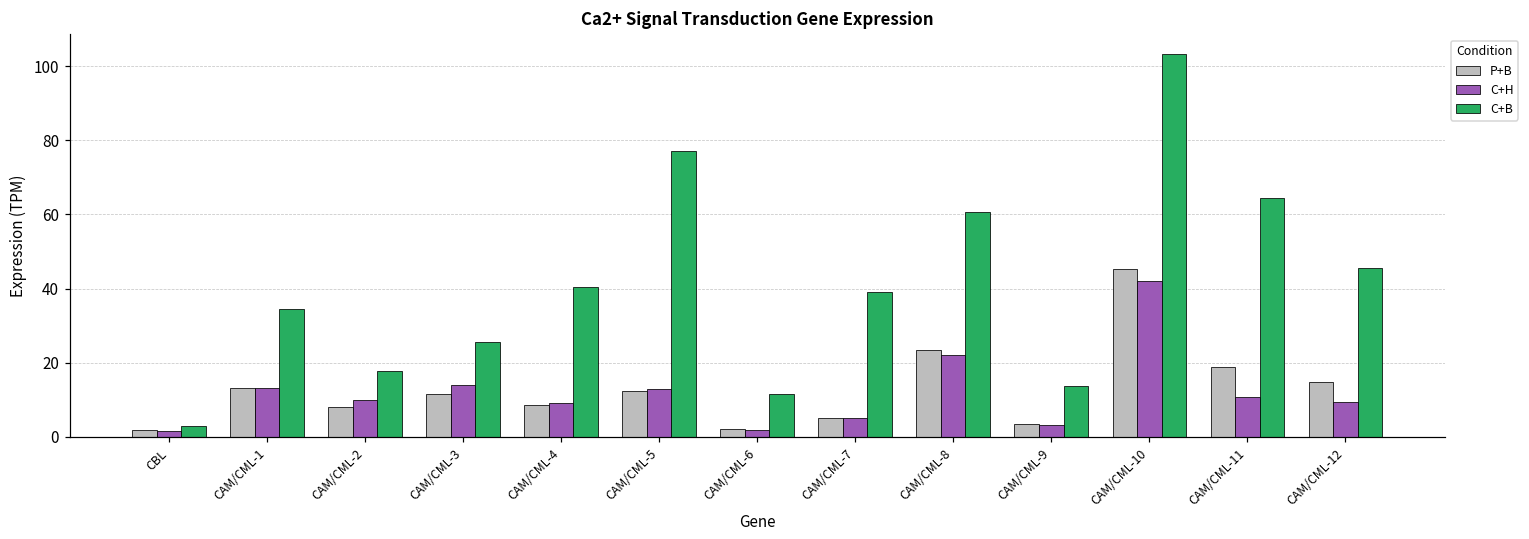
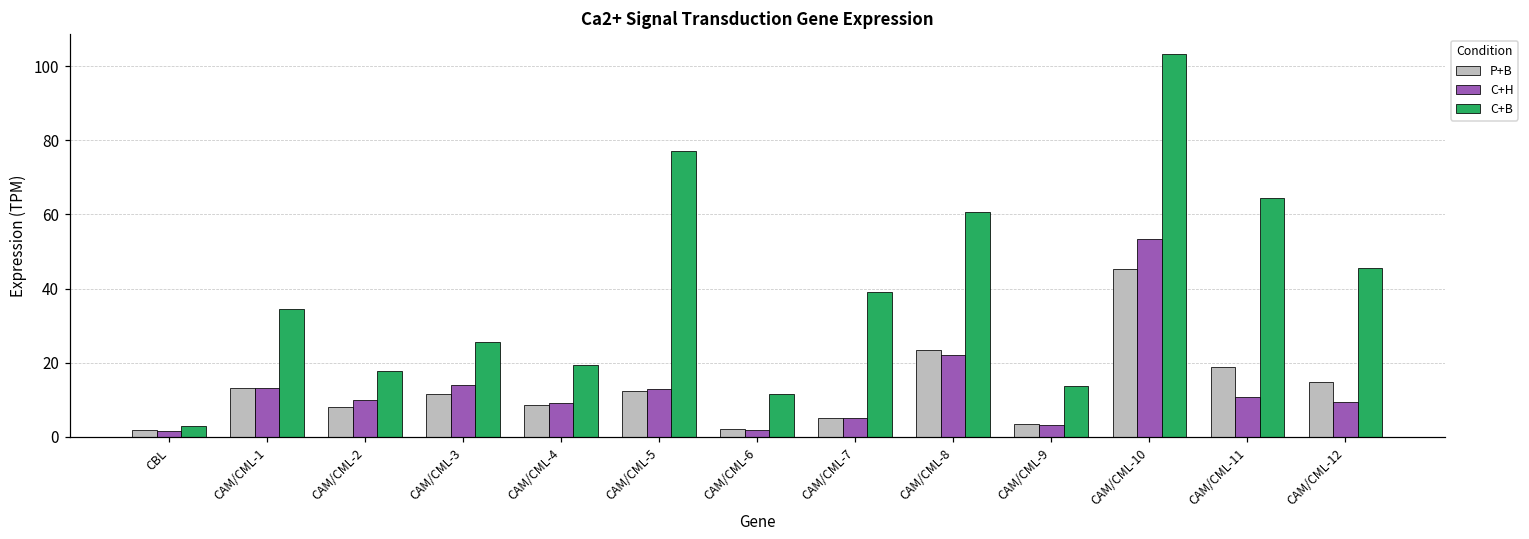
  {
    "P+B": {
      "CBL": 2,
      "CAM/CML-1": 13,
      "CAM/CML-2": 8,
      "CAM/CML-3": 11,
      "CAM/CML-4": 8,
      "CAM/CML-5": 12,
      "CAM/CML-6": 2,
      "CAM/CML-7": 5,
      "CAM/CML-8": 23,
      "CAM/CML-9": 4,
      "CAM/CML-10": 45,
      "CAM/CML-11": 19,
      "CAM/CML-12": 15
    },
    "C+H": {
      "CBL": 2,
      "CAM/CML-1": 13,
      "CAM/CML-2": 10,
      "CAM/CML-3": 14,
      "CAM/CML-4": 9,
      "CAM/CML-5": 13,
      "CAM/CML-6": 2,
      "CAM/CML-7": 5,
      "CAM/CML-8": 22,
      "CAM/CML-9": 3,
-     "CAM/CML-10": 42,
+     "CAM/CML-10": 53,
      "CAM/CML-11": 11,
      "CAM/CML-12": 9
    },
    "C+B": {
      "CBL": 3,
      "CAM/CML-1": 34,
      "CAM/CML-2": 18,
      "CAM/CML-3": 26,
-     "CAM/CML-4": 40,
+     "CAM/CML-4": 19,
      "CAM/CML-5": 77,
      "CAM/CML-6": 12,
      "CAM/CML-7": 39,
      "CAM/CML-8": 61,
      "CAM/CML-9": 14,
      "CAM/CML-10": 103,
      "CAM/CML-11": 64,
      "CAM/CML-12": 46
    }
  }
